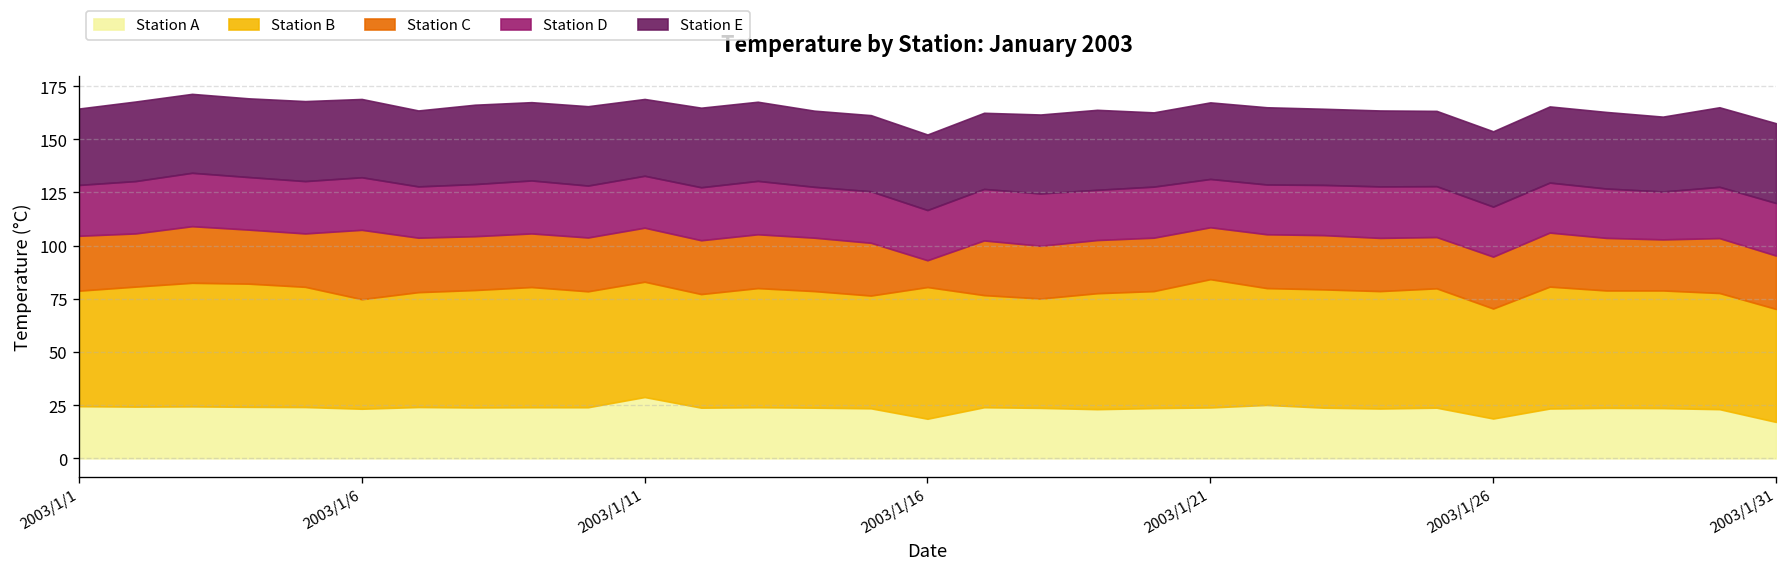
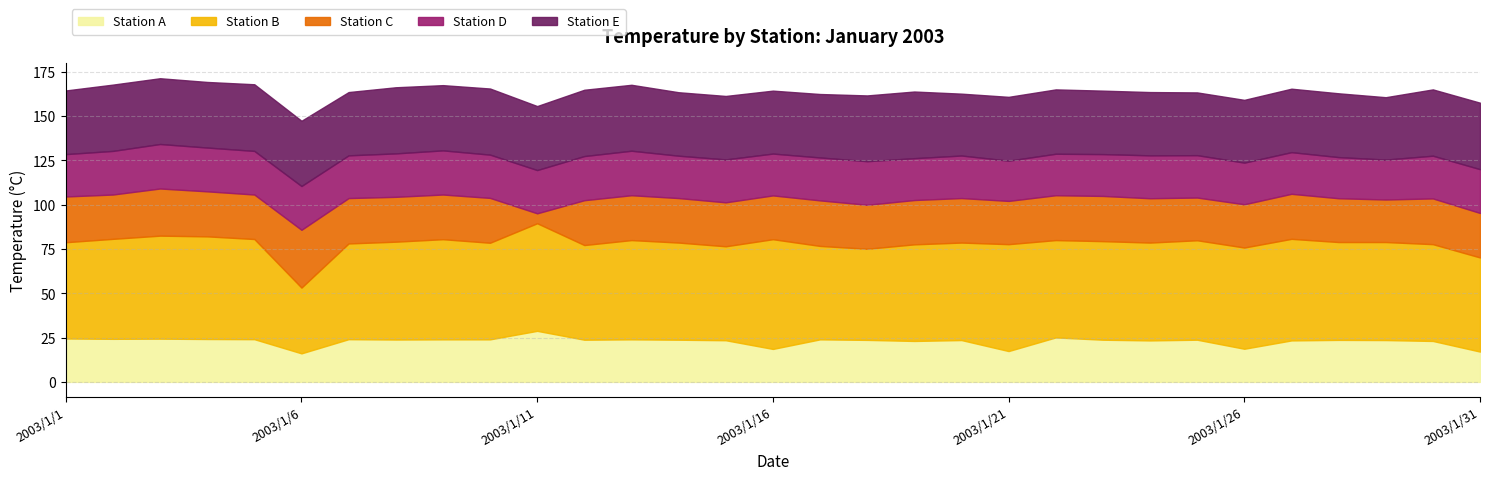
  {
    "Station A": {
      "2003/1/1": 25,
-     "2003/1/6": 23,
+     "2003/1/6": 16,
      "2003/1/11": 29,
      "2003/1/16": 19,
-     "2003/1/21": 24,
+     "2003/1/21": 17,
      "2003/1/26": 19,
      "2003/1/31": 17
    },
    "Station B": {
      "2003/1/1": 54,
-     "2003/1/6": 52,
-     "2003/1/11": 54,
+     "2003/1/6": 37,
+     "2003/1/11": 61,
      "2003/1/16": 62,
      "2003/1/21": 60,
-     "2003/1/26": 52,
+     "2003/1/26": 57,
      "2003/1/31": 53
    },
    "Station C": {
      "2003/1/1": 26,
      "2003/1/6": 33,
-     "2003/1/11": 25,
-     "2003/1/16": 13,
+     "2003/1/11": 6,
+     "2003/1/16": 25,
      "2003/1/21": 24,
      "2003/1/26": 24,
      "2003/1/31": 25
    }
  }
